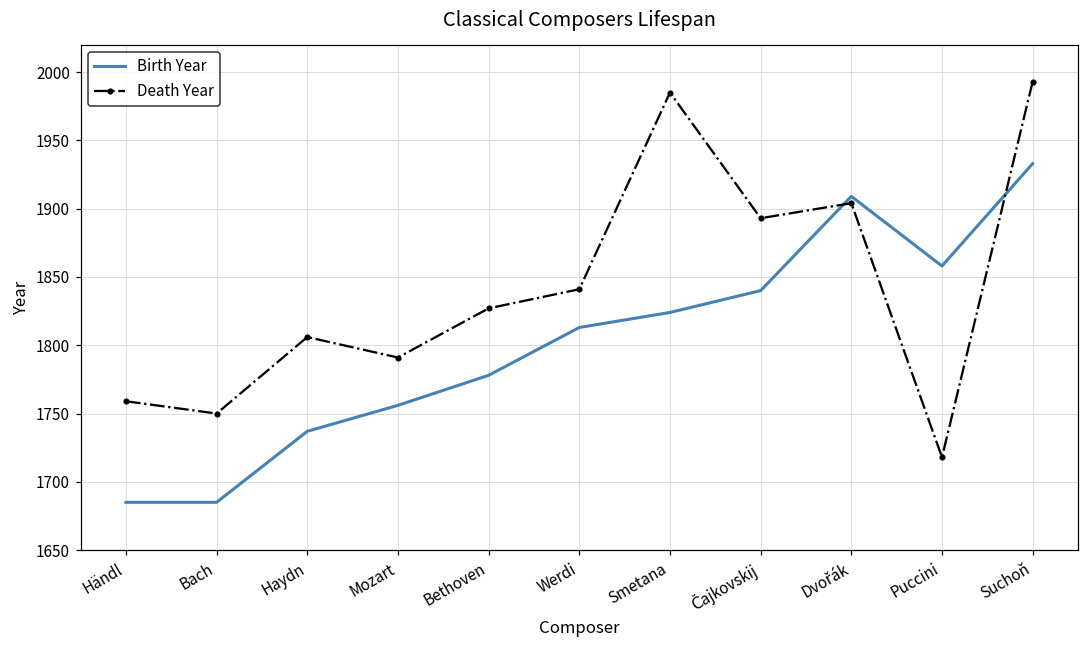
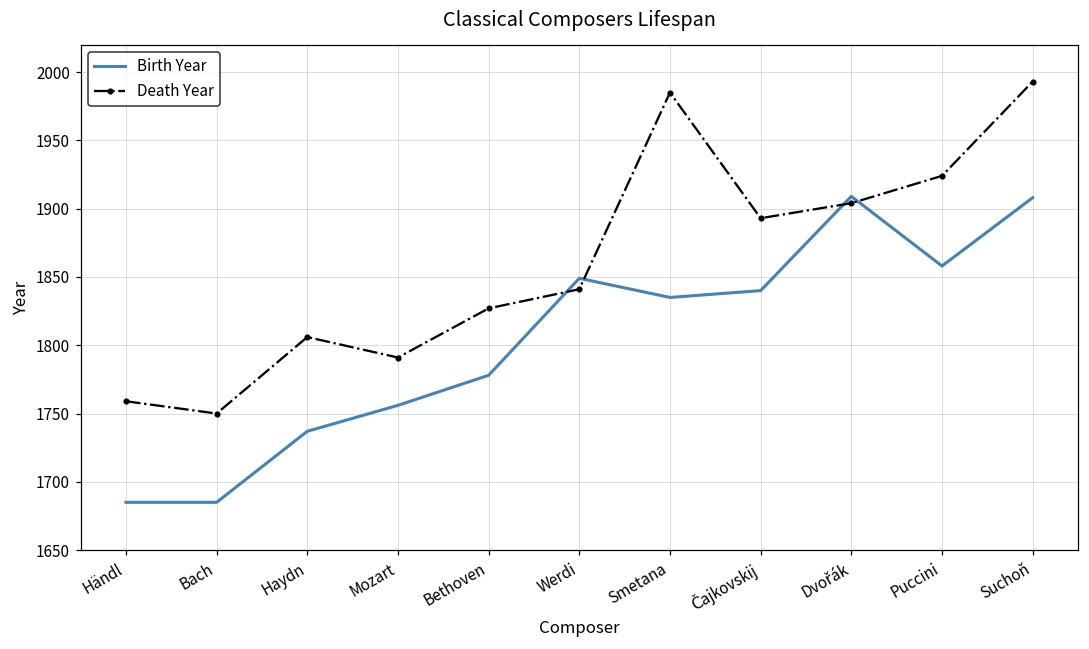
  {
    "Birth Year": {
      "Händl": 1685,
      "Bach": 1685,
      "Haydn": 1737,
      "Mozart": 1756,
      "Bethoven": 1778,
-     "Werdi": 1813,
-     "Smetana": 1824,
+     "Werdi": 1849,
+     "Smetana": 1835,
      "Čajkovskij": 1840,
      "Dvořák": 1909,
      "Puccini": 1858,
-     "Suchoň": 1933
+     "Suchoň": 1908
    },
    "Death Year": {
      "Händl": 1759,
      "Bach": 1750,
      "Haydn": 1806,
      "Mozart": 1791,
      "Bethoven": 1827,
      "Werdi": 1841,
      "Smetana": 1985,
      "Čajkovskij": 1893,
      "Dvořák": 1904,
-     "Puccini": 1718,
+     "Puccini": 1924,
      "Suchoň": 1993
    }
  }
